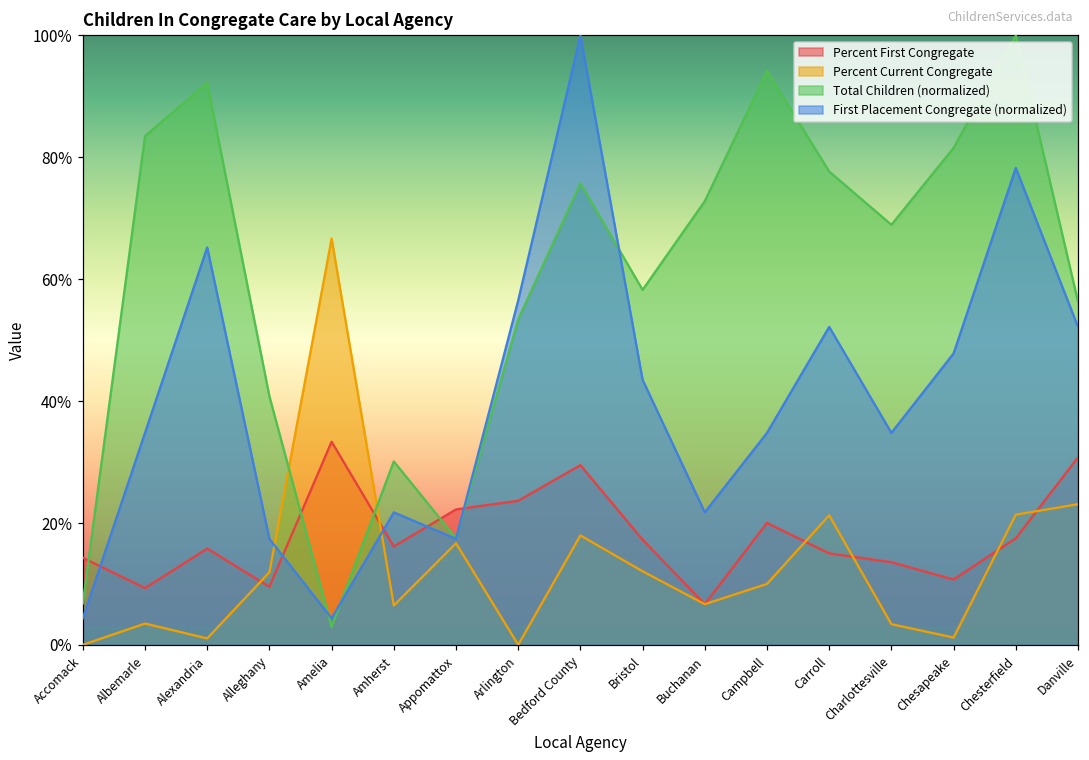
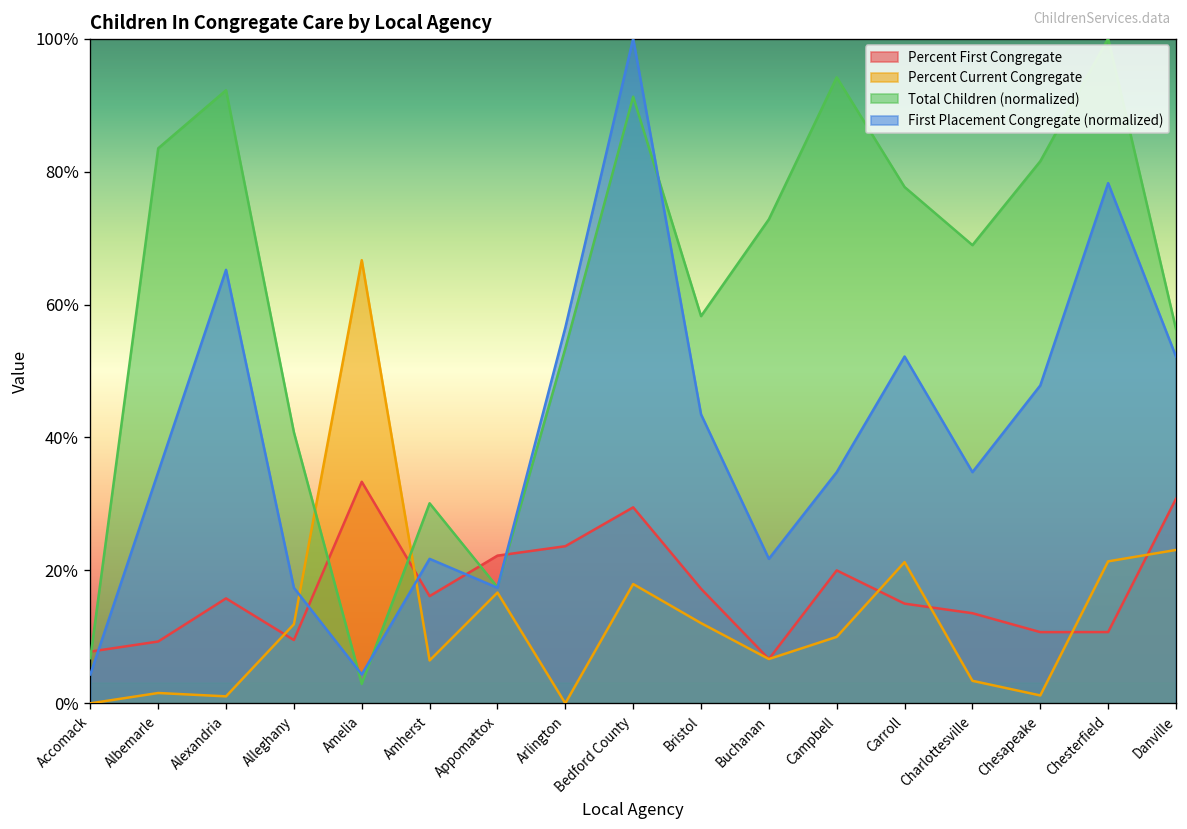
  {
    "Percent First Congregate": {
-     "Accomack": "14%",
+     "Accomack": "8%",
      "Albemarle": "9%",
      "Alexandria": "16%",
      "Alleghany": "10%",
      "Amelia": "33%",
      "Amherst": "16%",
      "Appomattox": "22%",
      "Arlington": "24%",
      "Bedford County": "29%",
      "Bristol": "17%",
      "Campbell": "20%",
      "Carroll": "15%",
      "Charlottesville": "14%",
      "Chesapeake": "11%",
-     "Chesterfield": "17%",
+     "Chesterfield": "11%",
      "Danville": "31%"
    },
    "Percent Current Congregate": {
      "Accomack": "0%",
-     "Albemarle": "3%",
+     "Albemarle": "2%",
      "Alexandria": "1%",
      "Alleghany": "12%",
      "Amelia": "67%",
      "Amherst": "6%",
      "Appomattox": "17%",
      "Arlington": "0%",
      "Bedford County": "18%",
      "Bristol": "12%",
      "Campbell": "10%",
      "Carroll": "21%",
      "Charlottesville": "3%",
      "Chesapeake": "1%",
      "Chesterfield": "21%",
      "Danville": "23%"
    },
    "Total Children (normalized)": {
      "Accomack": "7%",
      "Albemarle": "83%",
      "Alexandria": "92%",
      "Alleghany": "41%",
      "Amelia": "3%",
      "Amherst": "30%",
      "Arlington": "53%",
-     "Bedford County": "76%",
+     "Bedford County": "91%",
      "Bristol": "58%",
      "Buchanan": "73%",
      "Campbell": "94%",
      "Carroll": "78%",
      "Charlottesville": "69%",
      "Chesapeake": "82%",
      "Chesterfield": "100%",
      "Danville": "56%"
    },
    "First Placement Congregate (normalized)": {
      "Accomack": "4%",
      "Albemarle": "35%",
      "Alexandria": "65%",
      "Alleghany": "17%",
      "Amelia": "4%",
      "Amherst": "22%",
      "Arlington": "57%",
      "Bedford County": "100%",
      "Bristol": "43%",
      "Buchanan": "22%",
      "Campbell": "35%",
      "Carroll": "52%",
      "Charlottesville": "35%",
      "Chesapeake": "48%",
      "Chesterfield": "78%",
      "Danville": "52%"
    }
  }
